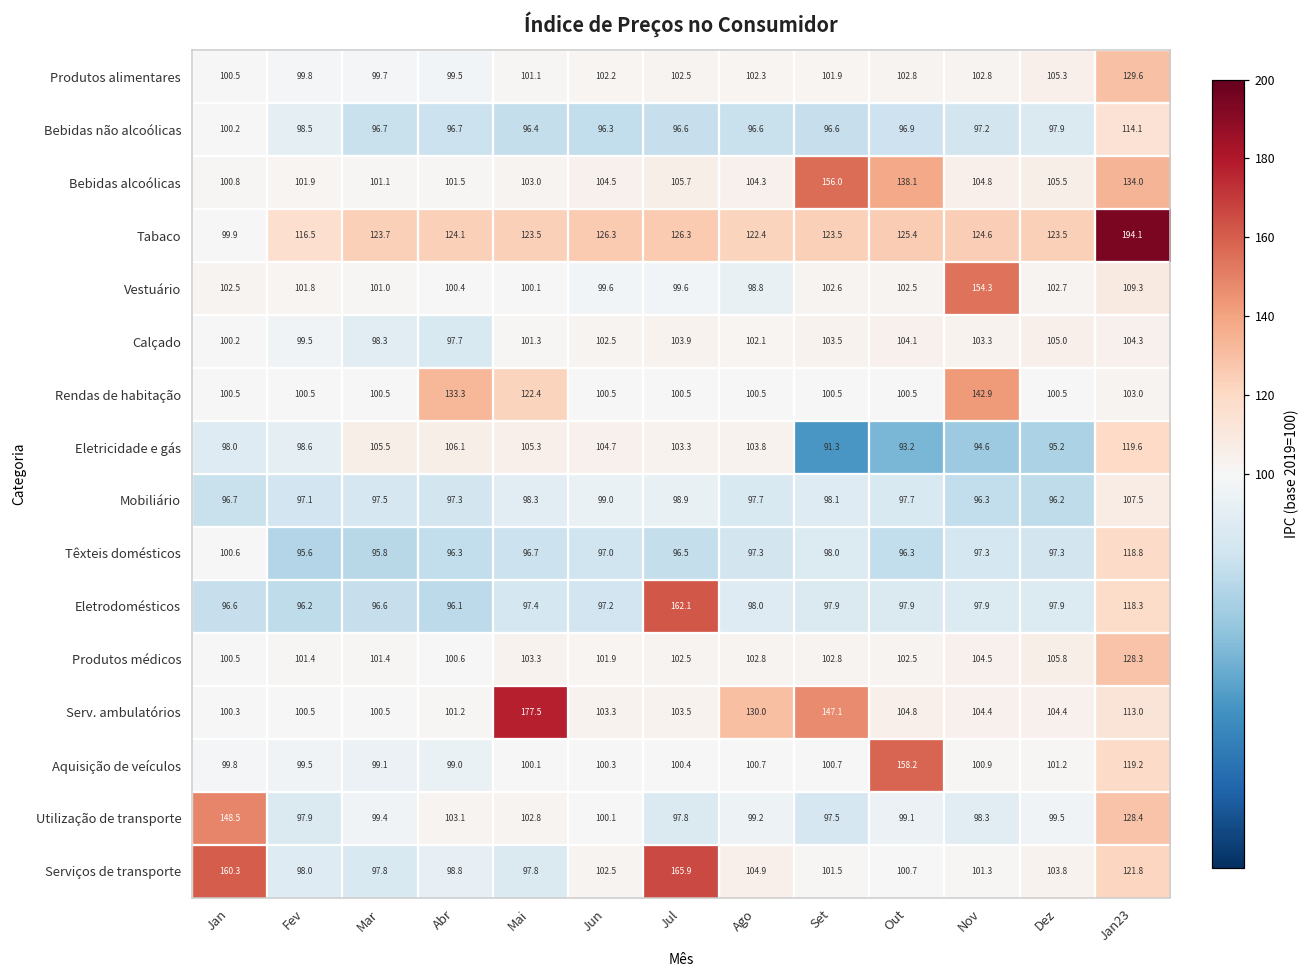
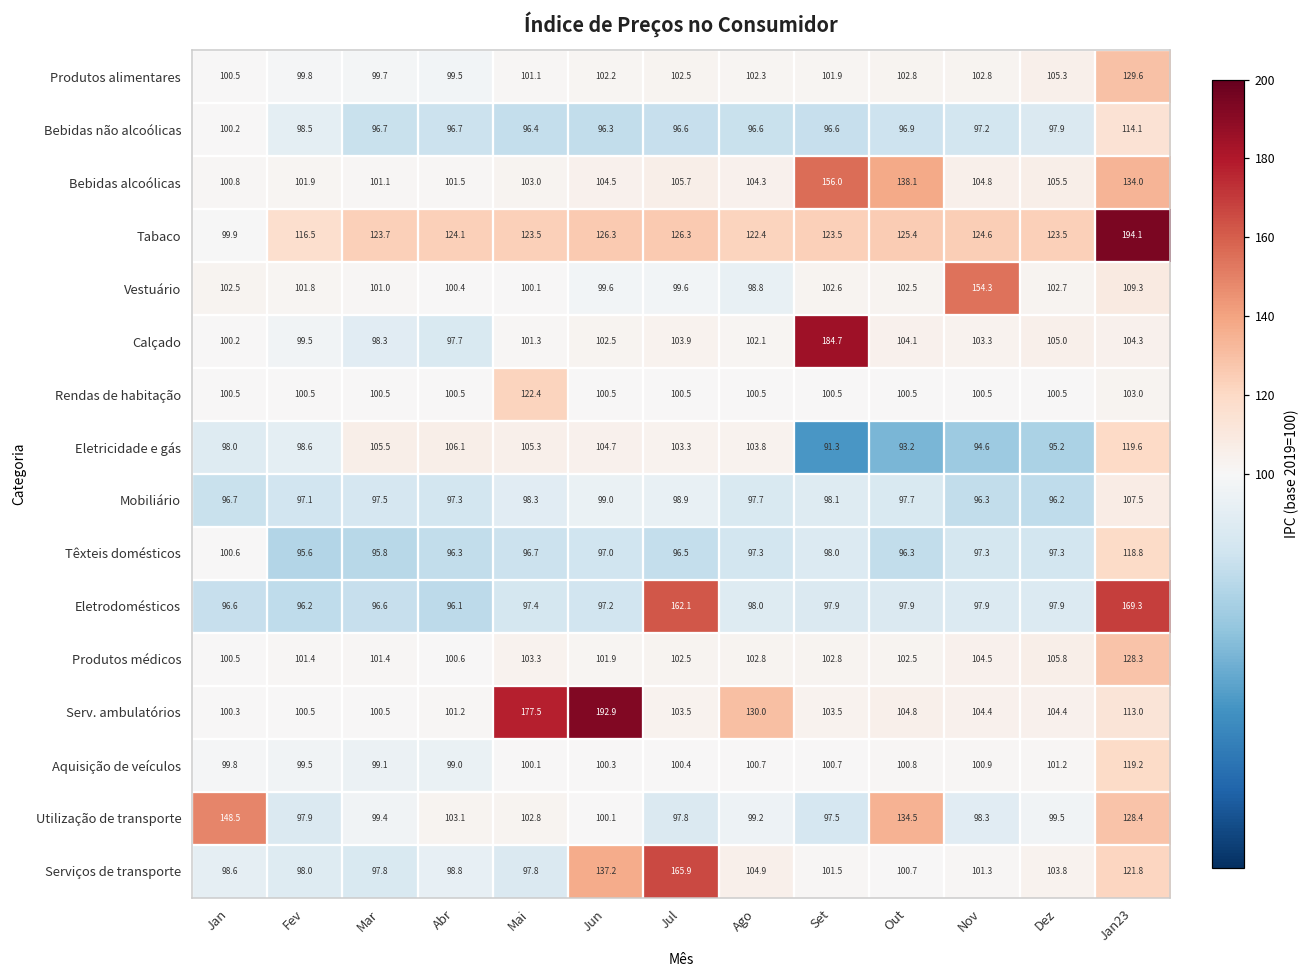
  {
    "Calçado": {
      "Jan": 100.2,
      "Fev": 99.5,
      "Mar": 98.3,
      "Abr": 97.7,
      "Mai": 101.3,
      "Jun": 102.5,
      "Jul": 103.9,
      "Ago": 102.1,
-     "Set": 103.5,
+     "Set": 184.7,
      "Out": 104.1,
      "Nov": 103.3,
      "Dez": 105.0,
      "Jan23": 104.3
    },
    "Rendas de habitação": {
      "Jan": 100.5,
      "Fev": 100.5,
      "Mar": 100.5,
-     "Abr": 133.3,
+     "Abr": 100.5,
      "Mai": 122.4,
      "Jun": 100.5,
      "Jul": 100.5,
      "Ago": 100.5,
      "Set": 100.5,
      "Out": 100.5,
-     "Nov": 142.9,
+     "Nov": 100.5,
      "Dez": 100.5,
      "Jan23": 103.0
    },
    "Eletrodomésticos": {
      "Jan": 96.6,
      "Fev": 96.2,
      "Mar": 96.6,
      "Abr": 96.1,
      "Mai": 97.4,
      "Jun": 97.2,
      "Jul": 162.1,
      "Ago": 98.0,
      "Set": 97.9,
      "Out": 97.9,
      "Nov": 97.9,
      "Dez": 97.9,
-     "Jan23": 118.3
+     "Jan23": 169.3
    },
    "Serv. ambulatórios": {
      "Jan": 100.3,
      "Fev": 100.5,
      "Mar": 100.5,
      "Abr": 101.2,
      "Mai": 177.5,
-     "Jun": 103.3,
+     "Jun": 192.9,
      "Jul": 103.5,
      "Ago": 130.0,
-     "Set": 147.1,
+     "Set": 103.5,
      "Out": 104.8,
      "Nov": 104.4,
      "Dez": 104.4,
      "Jan23": 113.0
    },
    "Aquisição de veículos": {
      "Jan": 99.8,
      "Fev": 99.5,
      "Mar": 99.1,
      "Abr": 99.0,
      "Mai": 100.1,
      "Jun": 100.3,
      "Jul": 100.4,
      "Ago": 100.7,
      "Set": 100.7,
-     "Out": 158.2,
+     "Out": 100.8,
      "Nov": 100.9,
      "Dez": 101.2,
      "Jan23": 119.2
    },
    "Utilização de transporte": {
      "Jan": 148.5,
      "Fev": 97.9,
      "Mar": 99.4,
      "Abr": 103.1,
      "Mai": 102.8,
      "Jun": 100.1,
      "Jul": 97.8,
      "Ago": 99.2,
      "Set": 97.5,
-     "Out": 99.1,
+     "Out": 134.5,
      "Nov": 98.3,
      "Dez": 99.5,
      "Jan23": 128.4
    },
    "Serviços de transporte": {
-     "Jan": 160.3,
+     "Jan": 98.6,
      "Fev": 98.0,
      "Mar": 97.8,
      "Abr": 98.8,
      "Mai": 97.8,
-     "Jun": 102.5,
+     "Jun": 137.2,
      "Jul": 165.9,
      "Ago": 104.9,
      "Set": 101.5,
      "Out": 100.7,
      "Nov": 101.3,
      "Dez": 103.8,
      "Jan23": 121.8
    }
  }
